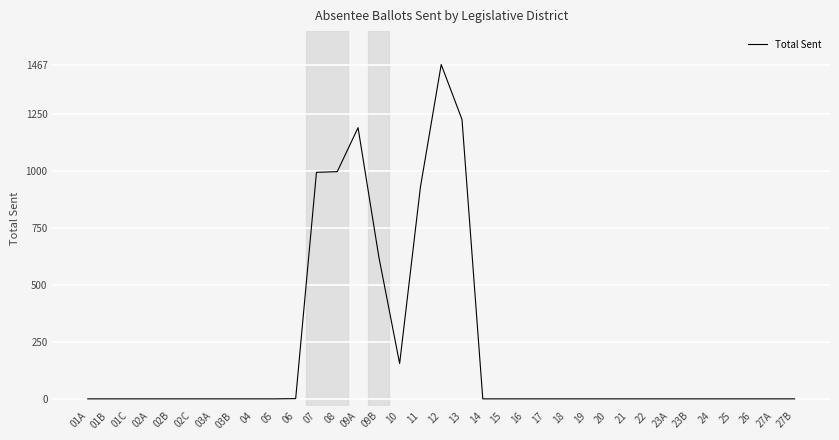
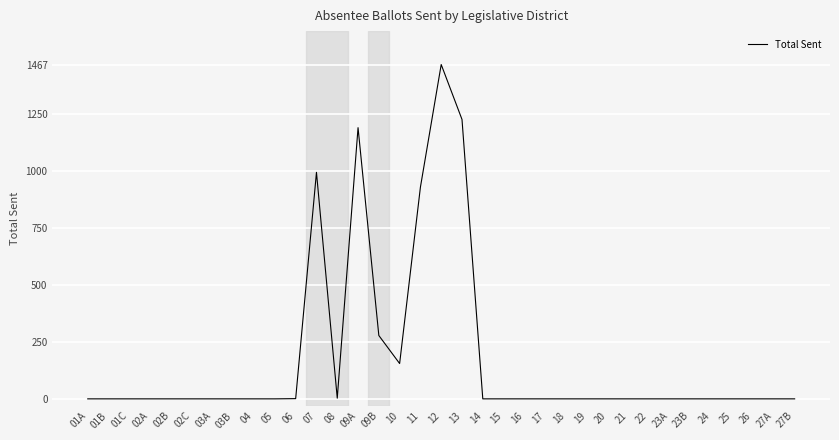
  {
    "01A": 0,
    "01B": 0,
    "01C": 0,
    "02A": 0,
    "02B": 0,
    "02C": 0,
    "03A": 0,
    "03B": 0,
    "04": 0,
    "05": 0,
    "06": 0,
    "07": 990,
-   "08": 1000,
+   "08": 0,
    "09A": 1190,
-   "09B": 620,
+   "09B": 280,
    "10": 160,
    "11": 930,
    "12": 1470,
    "13": 1230,
    "14": 0,
    "15": 0,
    "16": 0,
    "17": 0,
    "18": 0,
    "19": 0,
    "20": 0,
    "21": 0,
    "22": 0,
    "23A": 0,
    "23B": 0,
    "24": 0,
    "25": 0,
    "26": 0,
    "27A": 0,
    "27B": 0
  }
